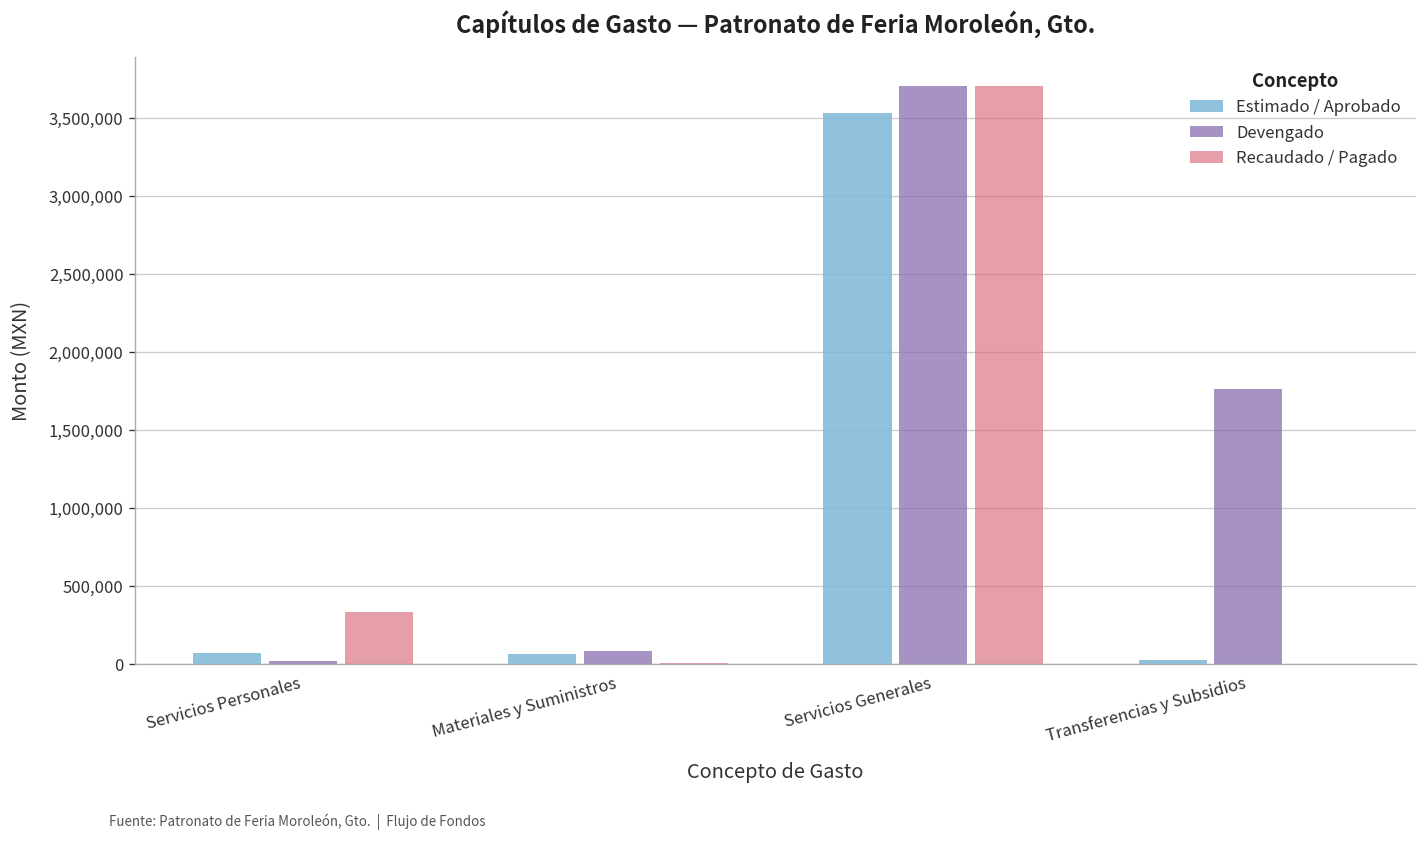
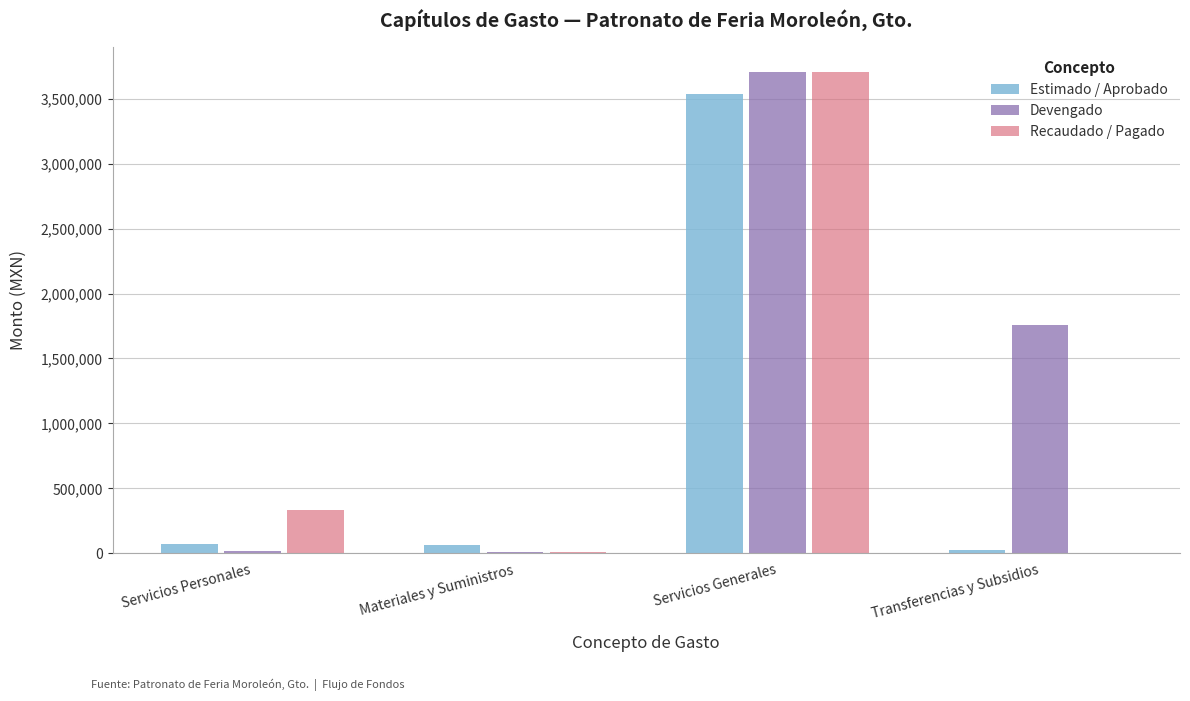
  {
    "Estimado / Aprobado": {
      "Servicios Personales": "70,000",
      "Materiales y Suministros": "60,000",
      "Servicios Generales": "3,530,000",
      "Transferencias y Subsidios": "30,000"
    },
    "Devengado": {
-     "Materiales y Suministros": "80,000",
+     "Materiales y Suministros": "10,000",
      "Servicios Generales": "3,710,000",
      "Transferencias y Subsidios": "1,760,000"
    },
    "Recaudado / Pagado": {
      "Servicios Personales": "330,000",
      "Servicios Generales": "3,710,000",
      "Transferencias y Subsidios": "0"
    }
  }
